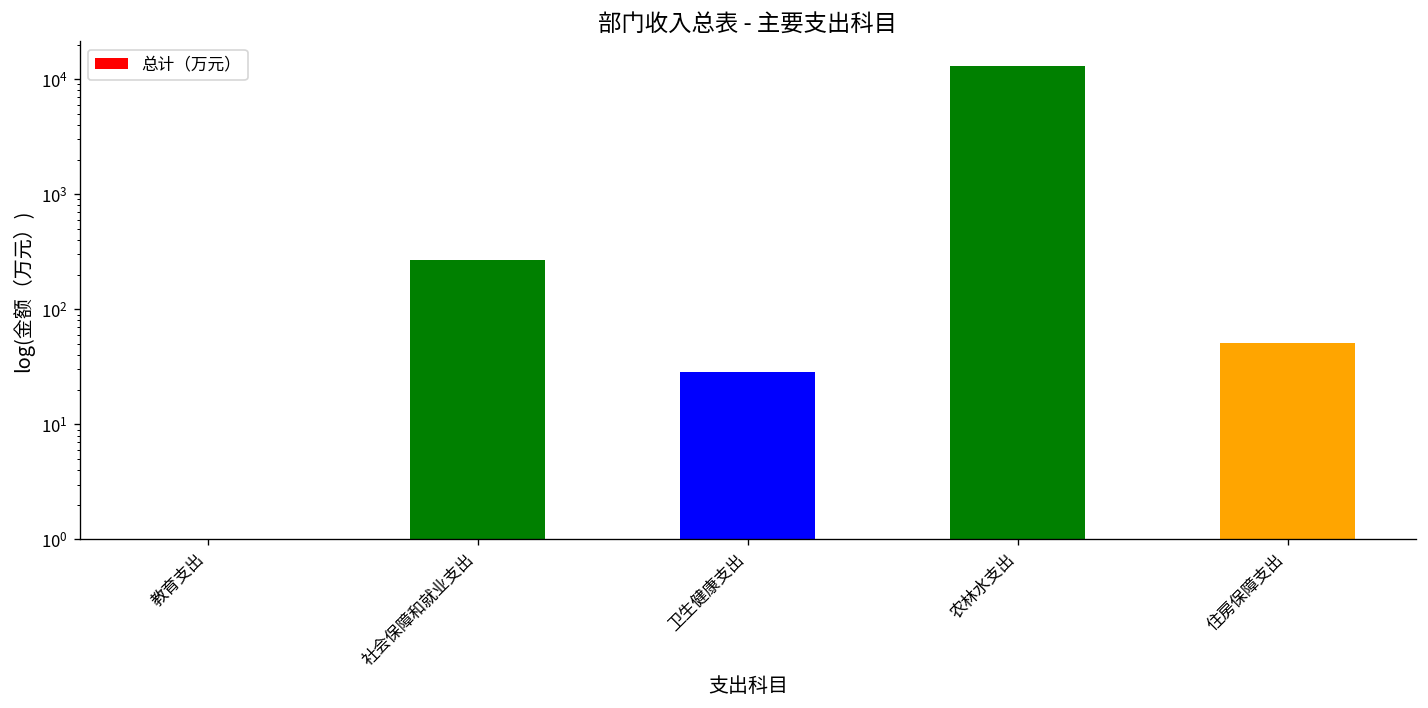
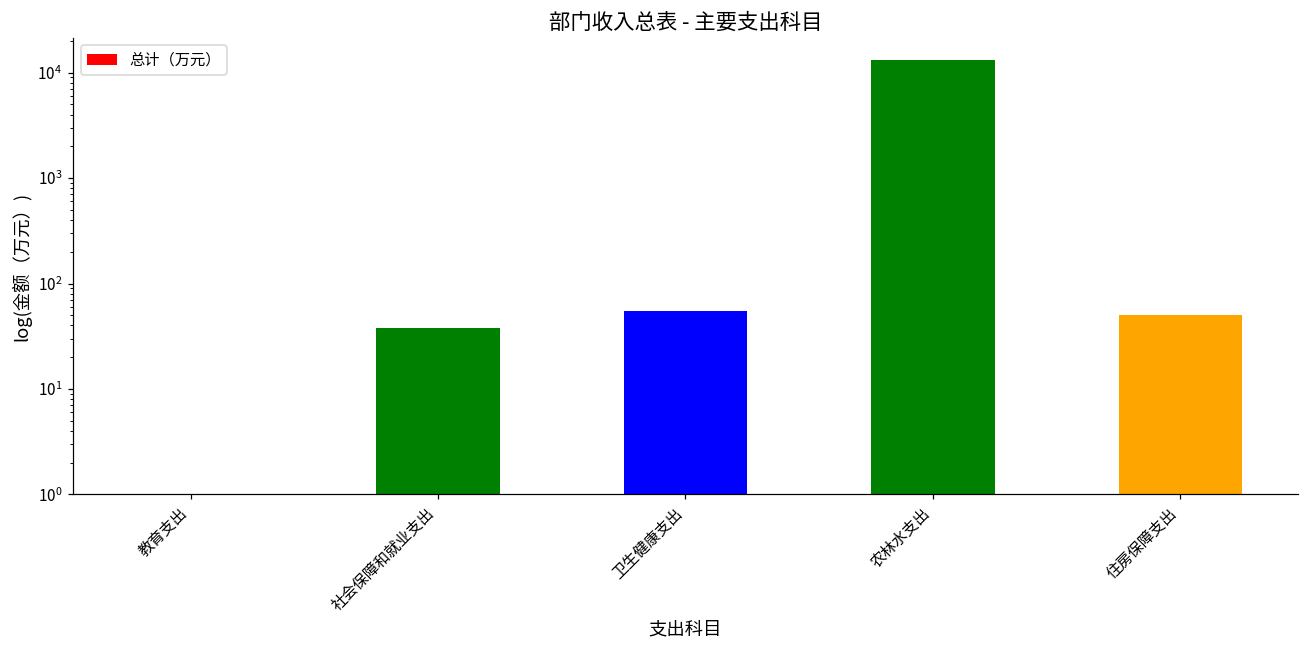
  {
-   "社会保障和就业支出": 270,
-   "卫生健康支出": 28,
+   "社会保障和就业支出": 38,
+   "卫生健康支出": 50,
    "农林水支出": 13000,
    "住房保障支出": 50
  }
